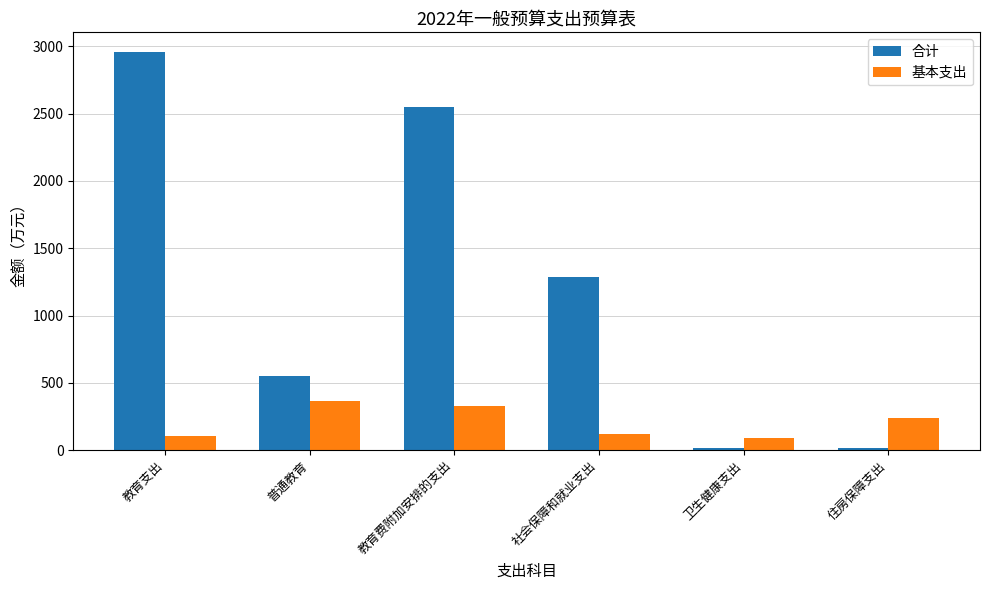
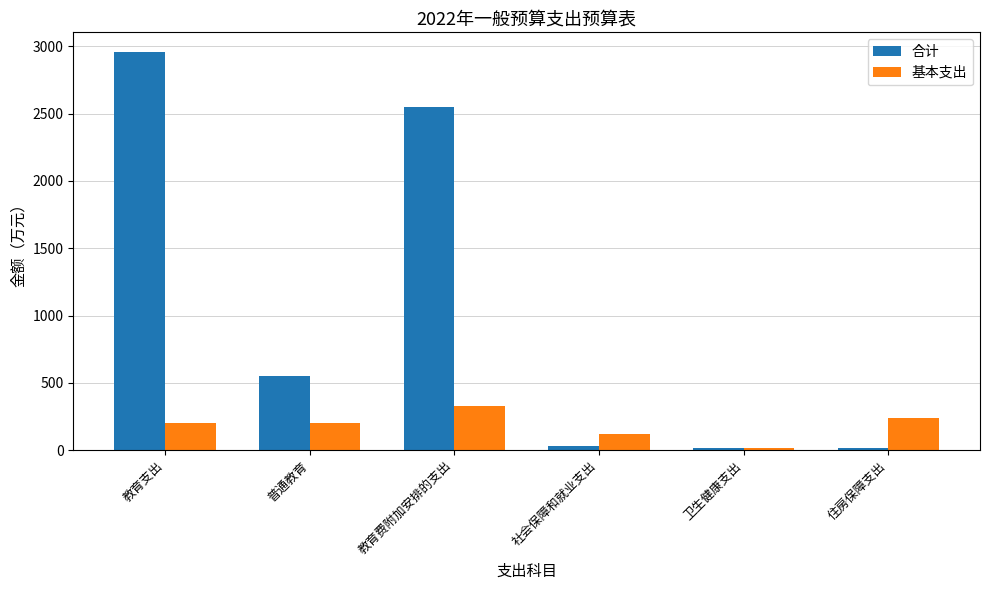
  {
    "合计": {
      "教育支出": 2960,
      "普通教育": 550,
      "教育费附加安排的支出": 2550,
-     "社会保障和就业支出": 1280
+     "社会保障和就业支出": 30
    },
    "基本支出": {
-     "教育支出": 100,
-     "普通教育": 360,
+     "教育支出": 200,
+     "普通教育": 200,
      "教育费附加安排的支出": 330,
      "社会保障和就业支出": 120,
-     "卫生健康支出": 90,
+     "卫生健康支出": 10,
      "住房保障支出": 240
    }
  }
